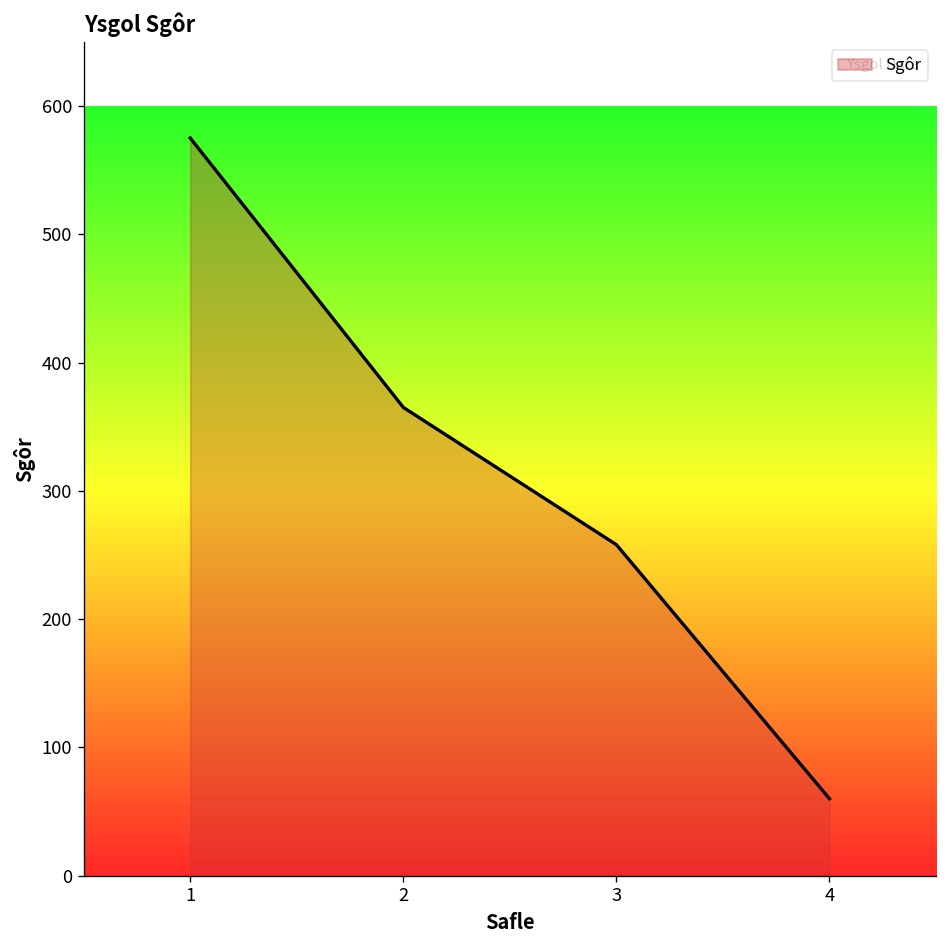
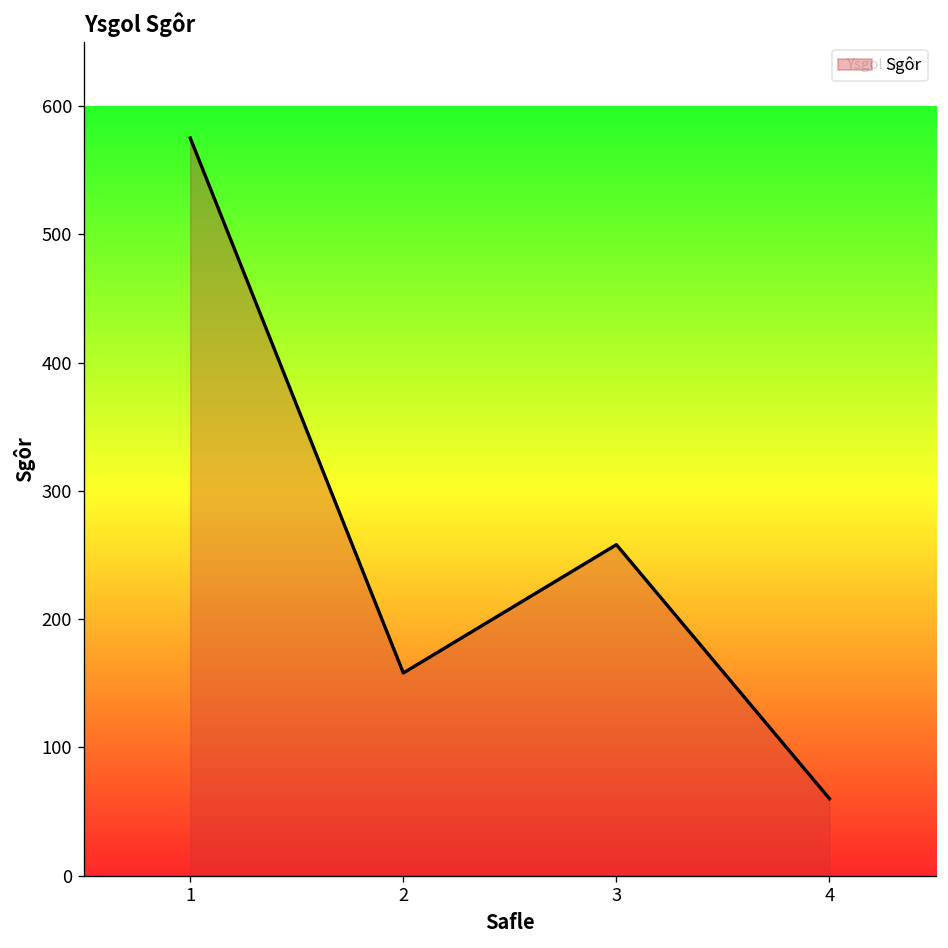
  {
    "1": 575,
-   "2": 365,
+   "2": 158,
    "3": 258,
    "4": 60
  }
